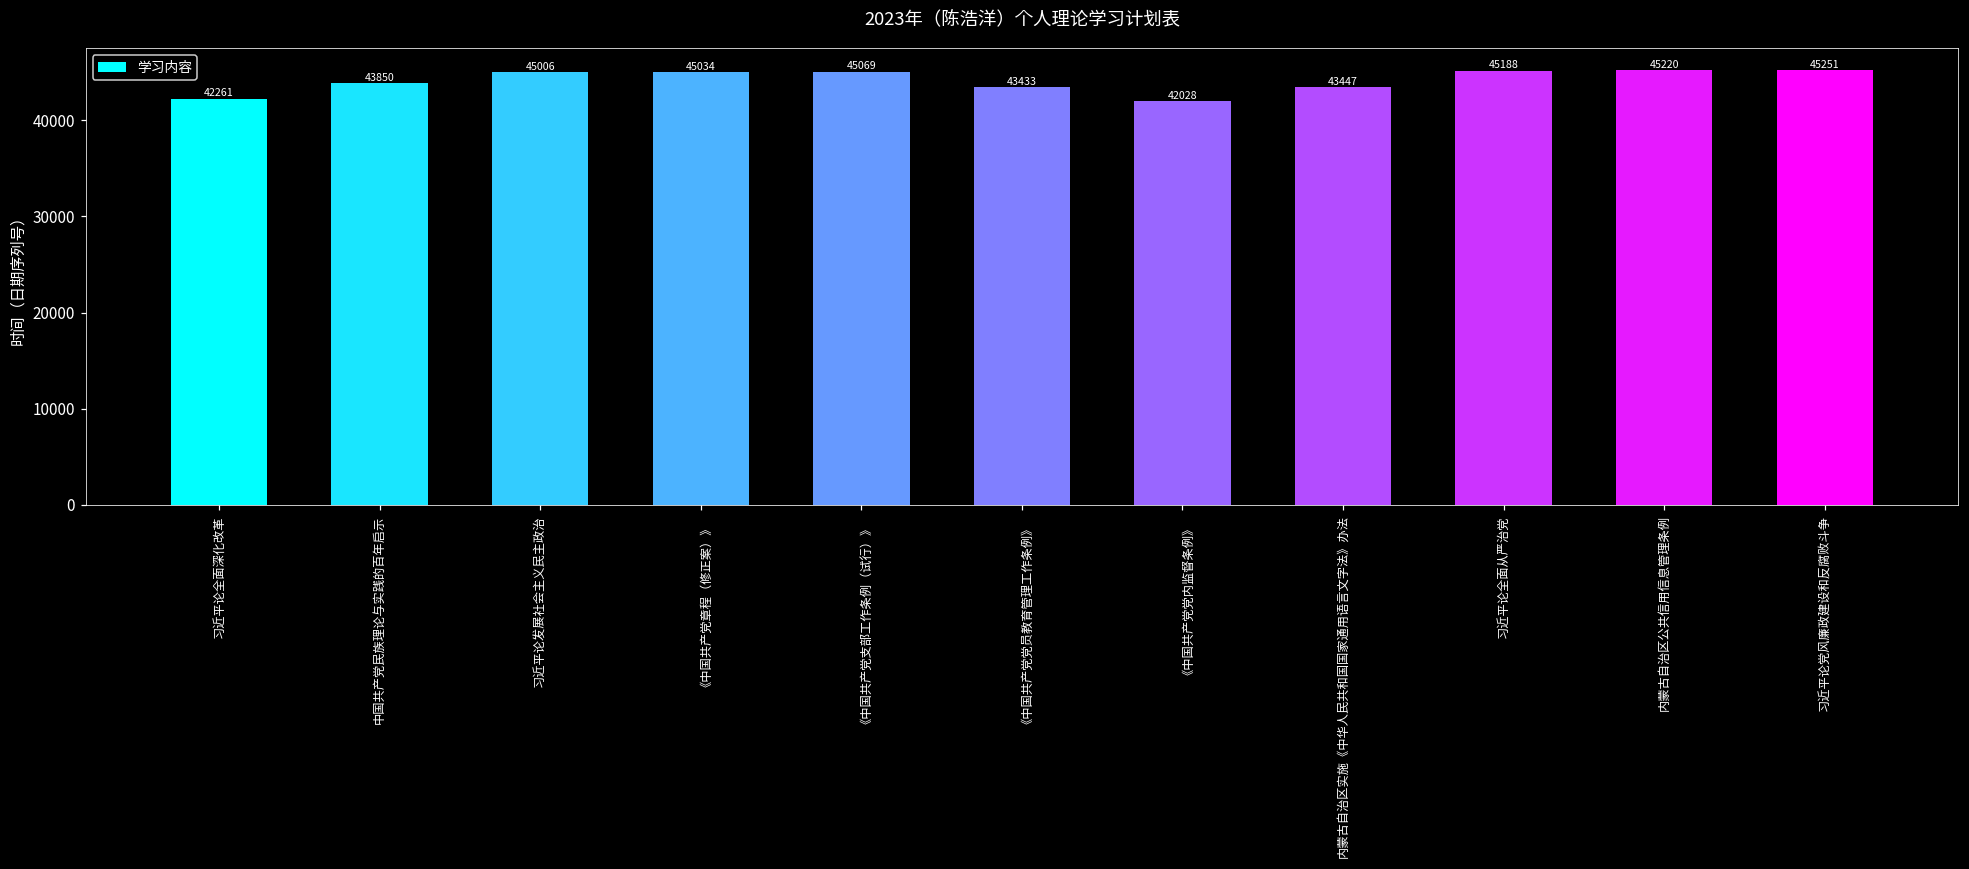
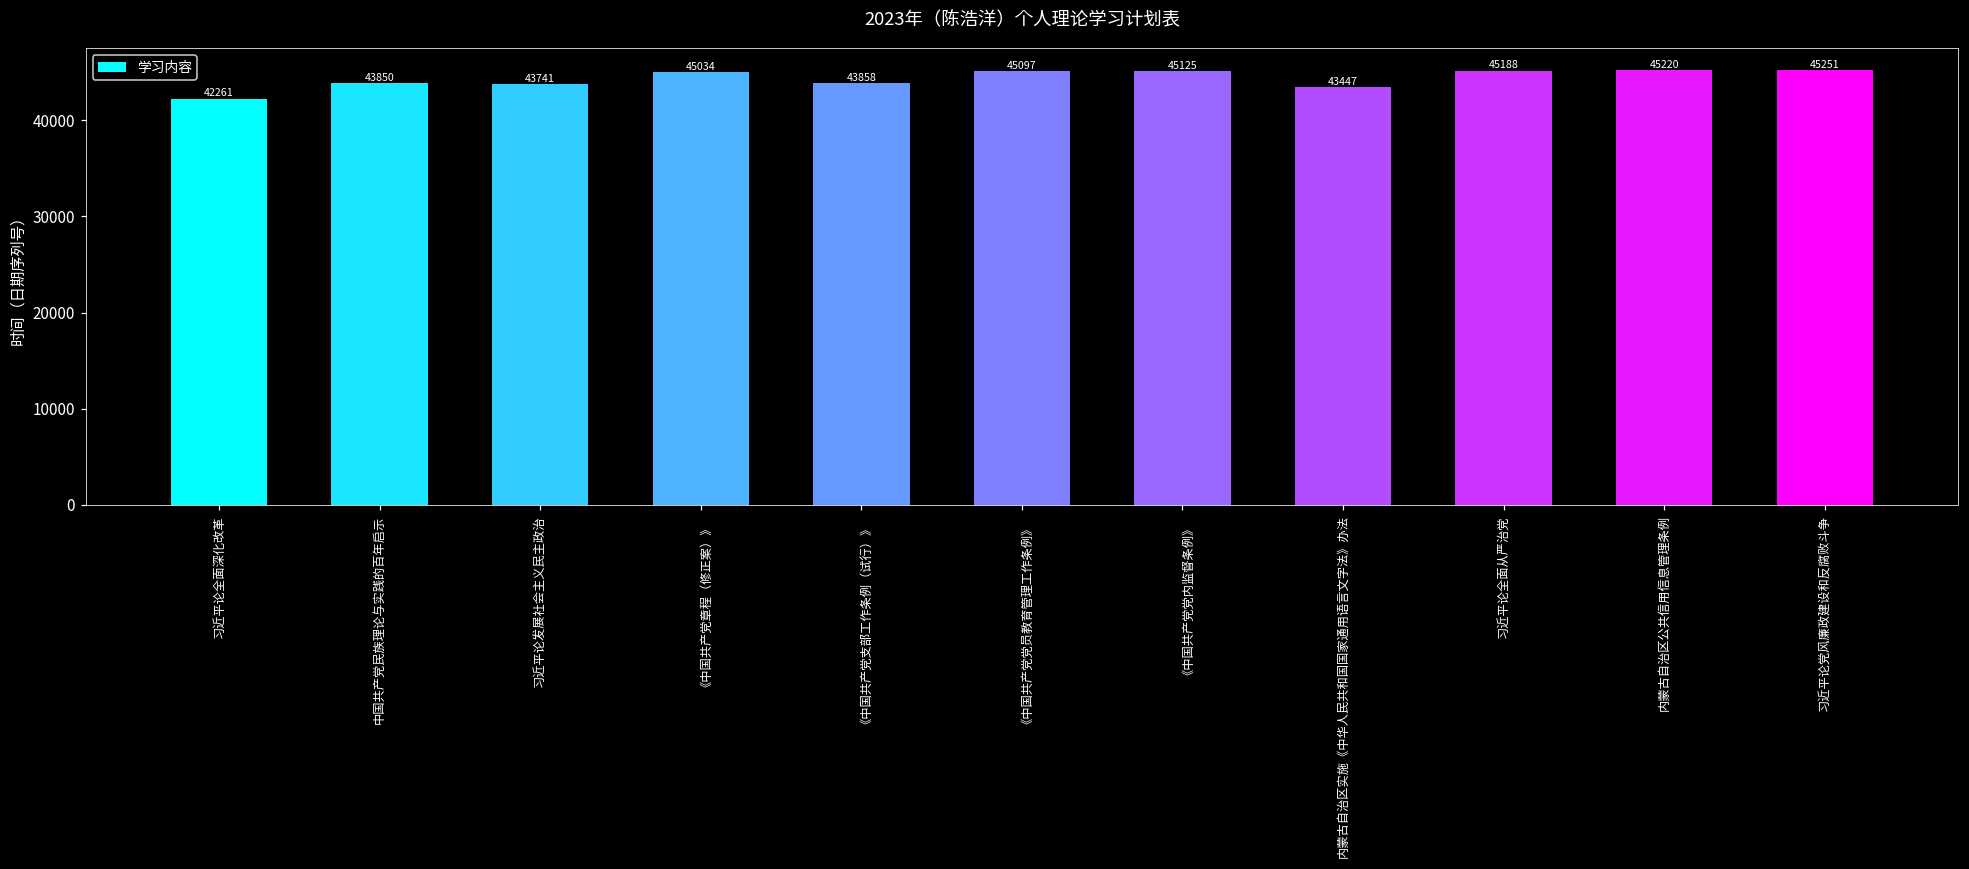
  {
    "习近平论全面深化改革": 42261,
    "中国共产党民族理论与实践的百年启示": 43850,
-   "习近平论发展社会主义民主政治": 45006,
+   "习近平论发展社会主义民主政治": 43741,
    "《中国共产党章程（修正案）》": 45034,
-   "《中国共产党支部工作条例（试行）》": 45069,
-   "《中国共产党党员教育管理工作条例》": 43433,
-   "《中国共产党党内监督条例》": 42028,
+   "《中国共产党支部工作条例（试行）》": 43858,
+   "《中国共产党党员教育管理工作条例》": 45097,
+   "《中国共产党党内监督条例》": 45125,
    "内蒙古自治区实施《中华人民共和国国家通用语言文字法》办法": 43447,
    "习近平论全面从严治党": 45188,
    "内蒙古自治区公共信用信息管理条例": 45220,
    "习近平论党风廉政建设和反腐败斗争": 45251
  }
